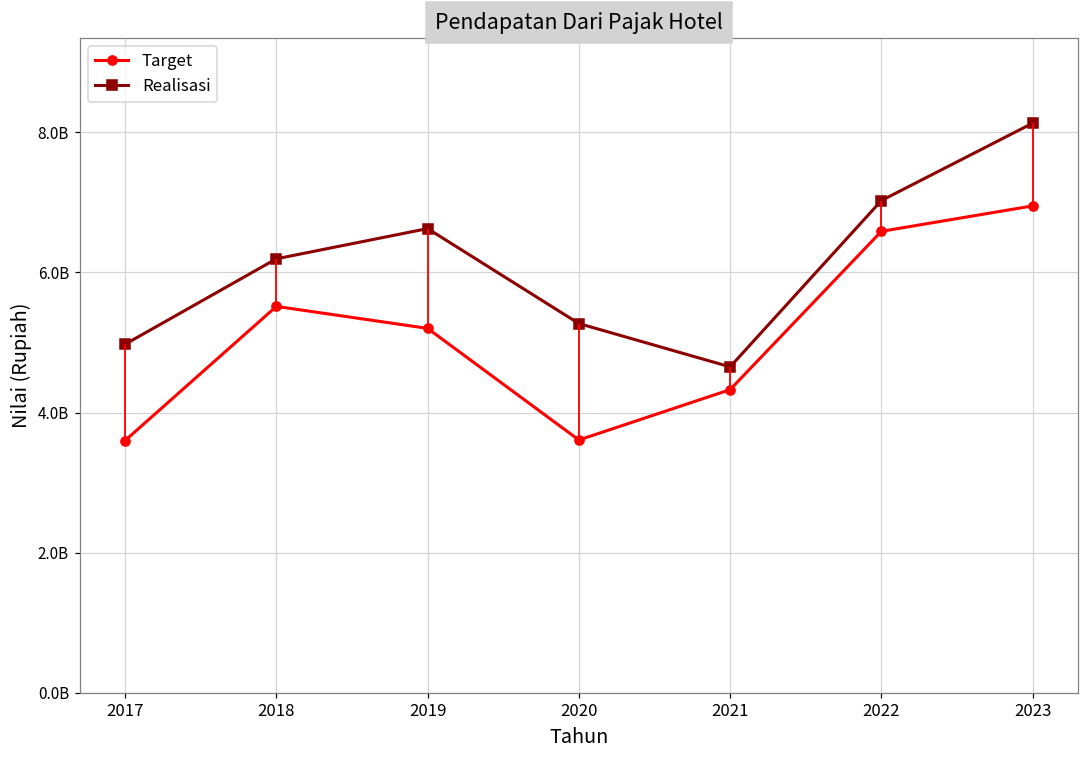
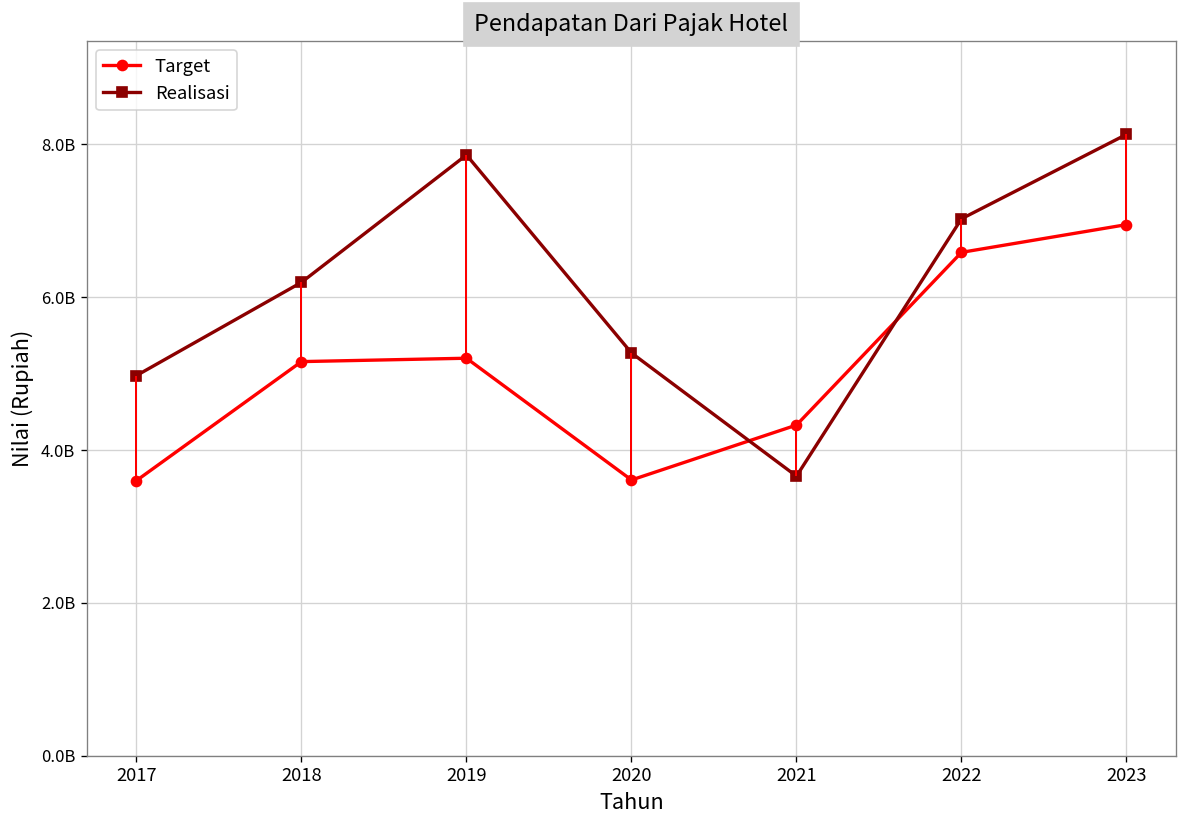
  {
    "Target": {
      "2017": 3600000000,
-     "2018": 5500000000,
+     "2018": 5200000000,
      "2019": 5200000000,
      "2020": 3600000000,
      "2021": 4300000000,
      "2022": 6600000000,
      "2023": 7000000000
    },
    "Realisasi": {
      "2017": 5000000000,
      "2018": 6200000000,
-     "2019": 6600000000,
+     "2019": 7900000000,
      "2020": 5300000000,
-     "2021": 4700000000,
+     "2021": 3700000000,
      "2022": 7000000000,
      "2023": 8100000000
    }
  }
